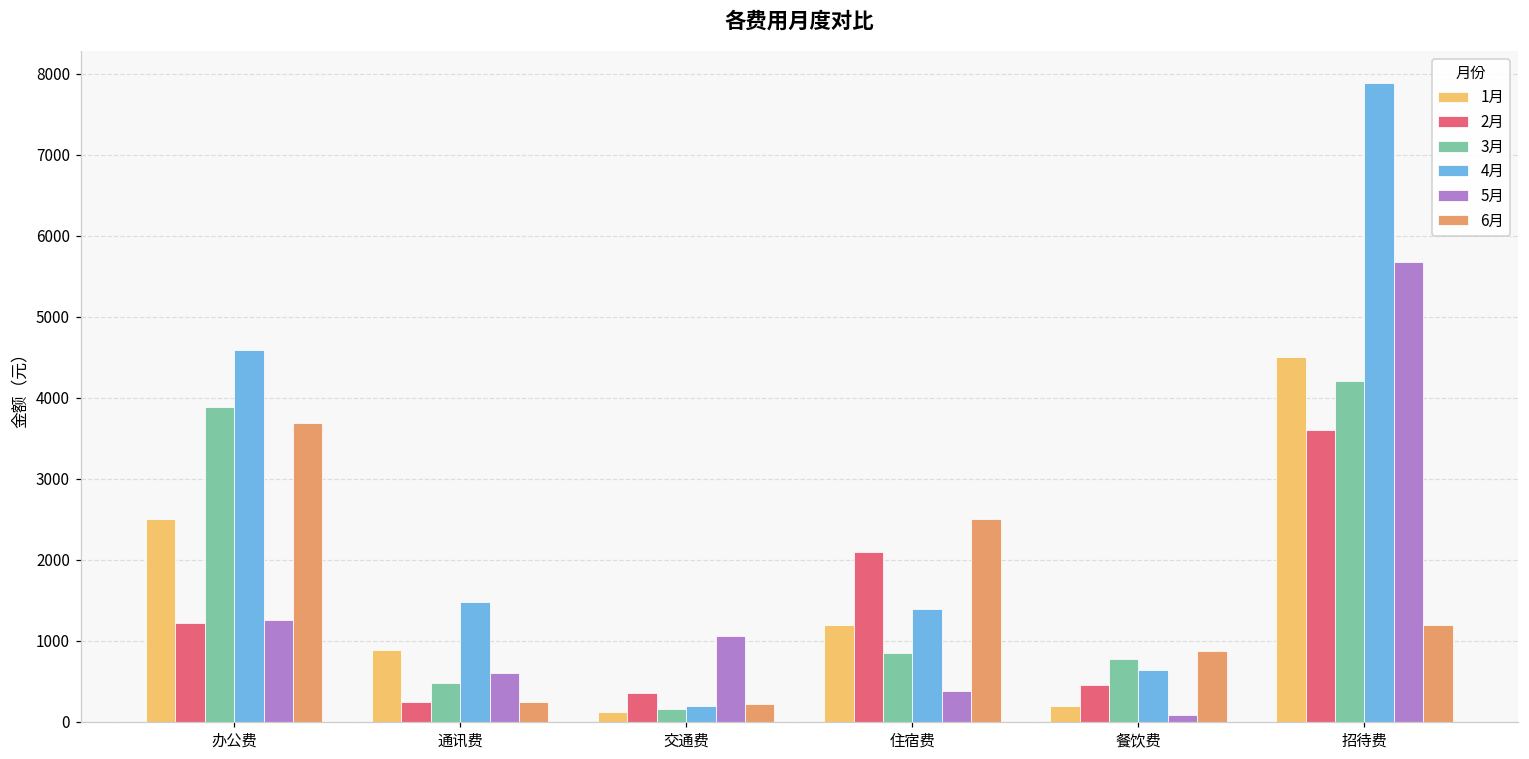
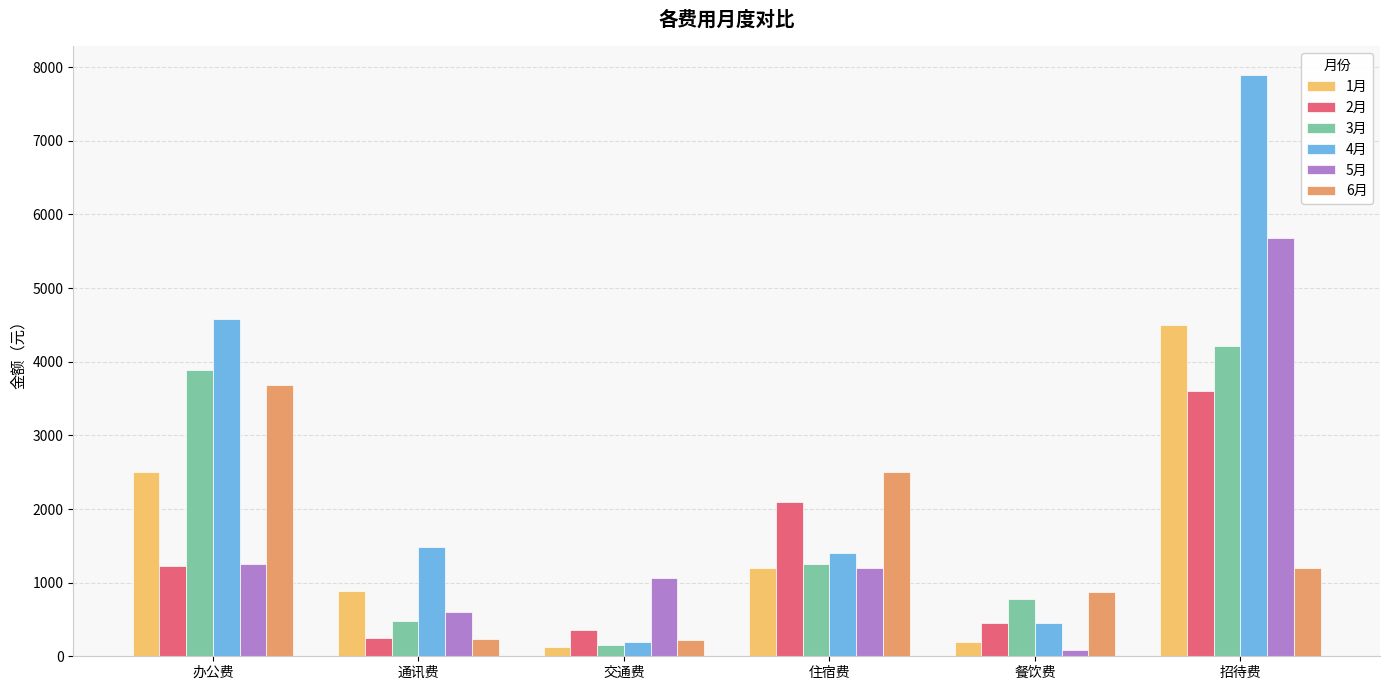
  {
    "3月": {
      "办公费": 3900,
      "通讯费": 500,
      "交通费": 200,
-     "住宿费": 900,
+     "住宿费": 1300,
      "餐饮费": 800,
      "招待费": 4200
    },
    "4月": {
      "办公费": 4600,
      "通讯费": 1500,
      "交通费": 200,
      "住宿费": 1400,
-     "餐饮费": 600,
+     "餐饮费": 500,
      "招待费": 7900
    },
    "5月": {
      "办公费": 1300,
      "通讯费": 600,
      "交通费": 1100,
-     "住宿费": 400,
+     "住宿费": 1200,
      "餐饮费": 100,
      "招待费": 5700
    }
  }
